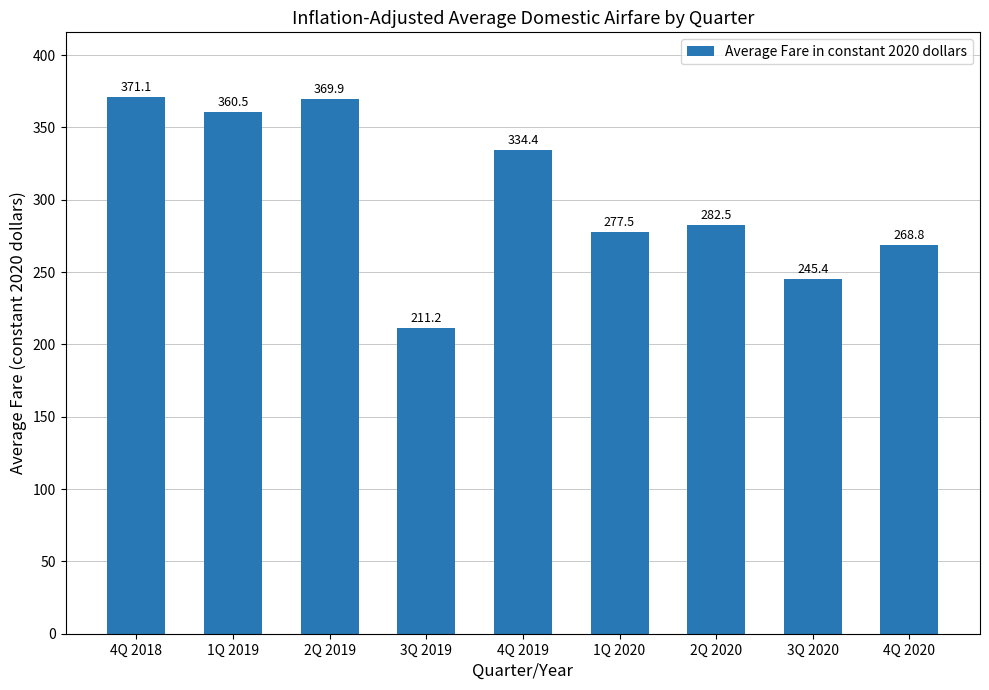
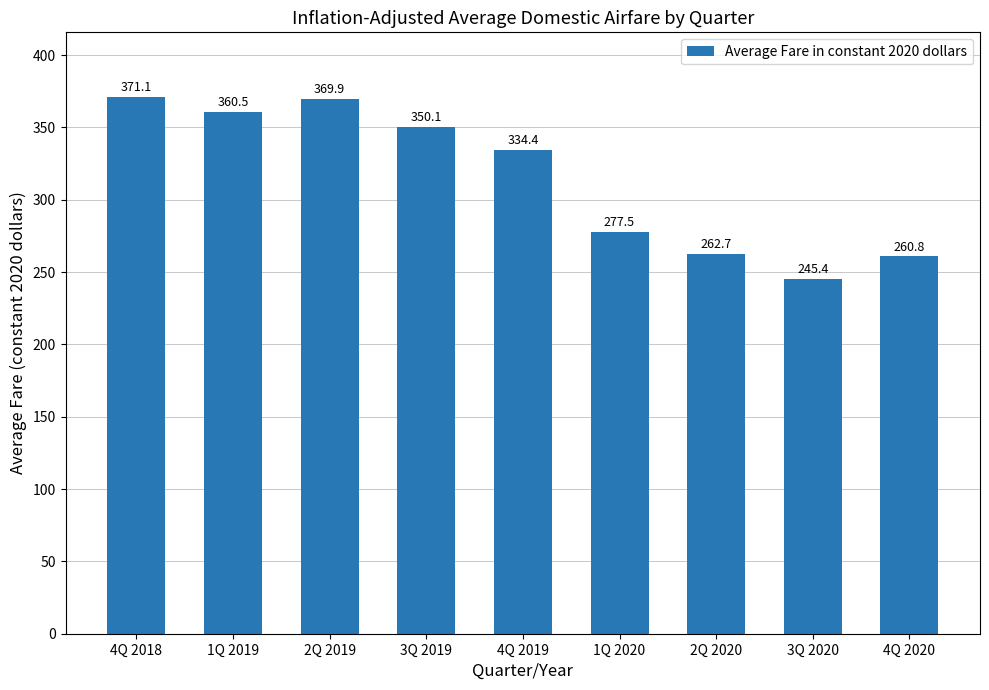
  {
    "4Q 2018": 371.1,
    "1Q 2019": 360.5,
    "2Q 2019": 369.9,
-   "3Q 2019": 211.2,
+   "3Q 2019": 350.1,
    "4Q 2019": 334.4,
    "1Q 2020": 277.5,
-   "2Q 2020": 282.5,
+   "2Q 2020": 262.7,
    "3Q 2020": 245.4,
-   "4Q 2020": 268.8
+   "4Q 2020": 260.8
  }
